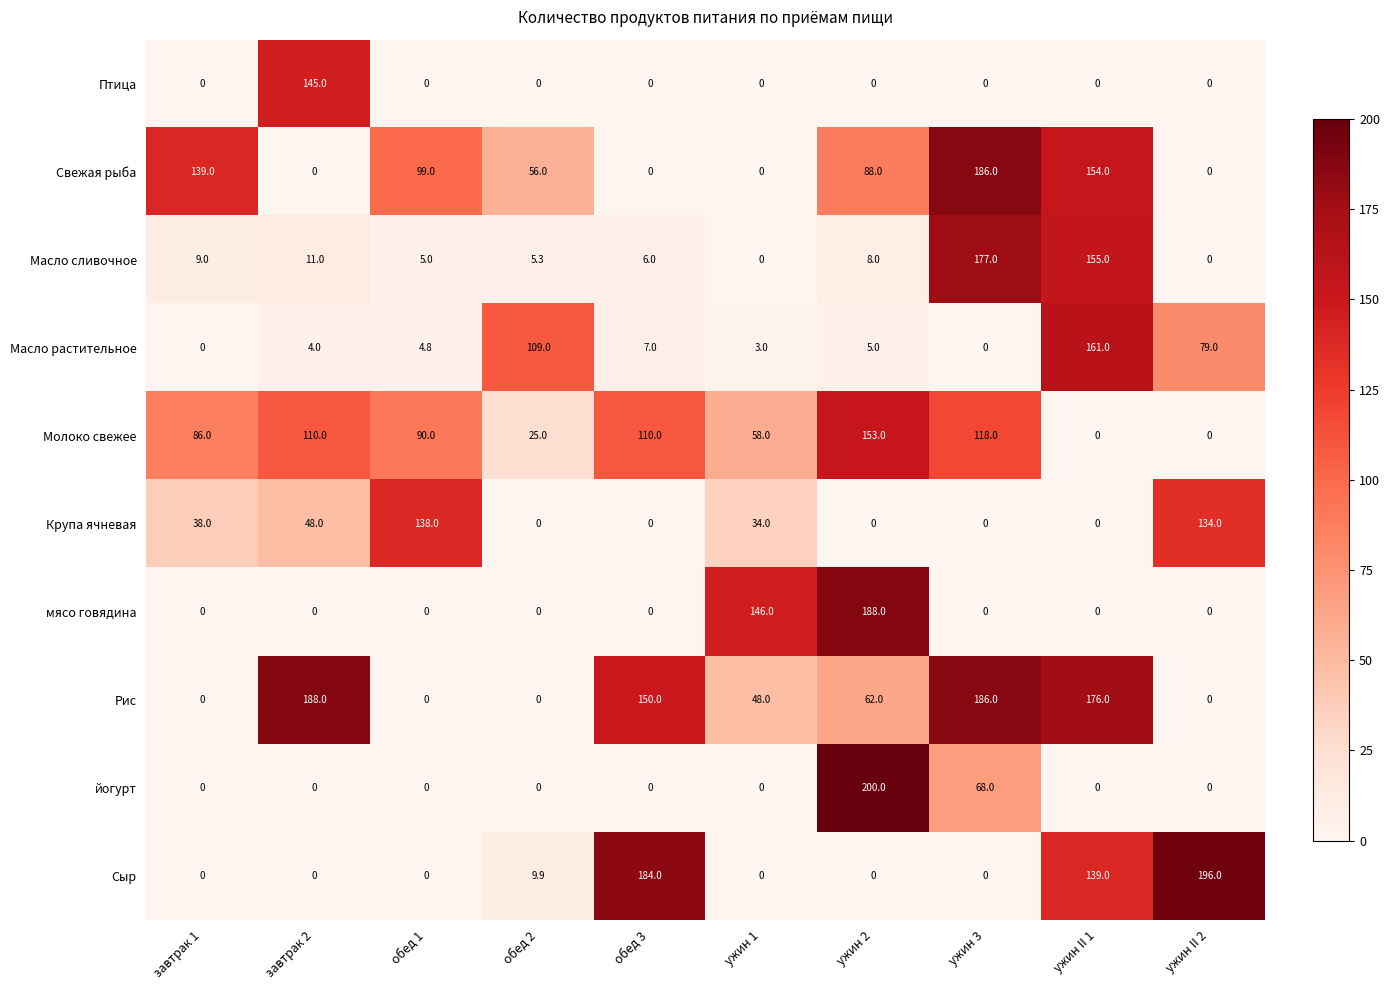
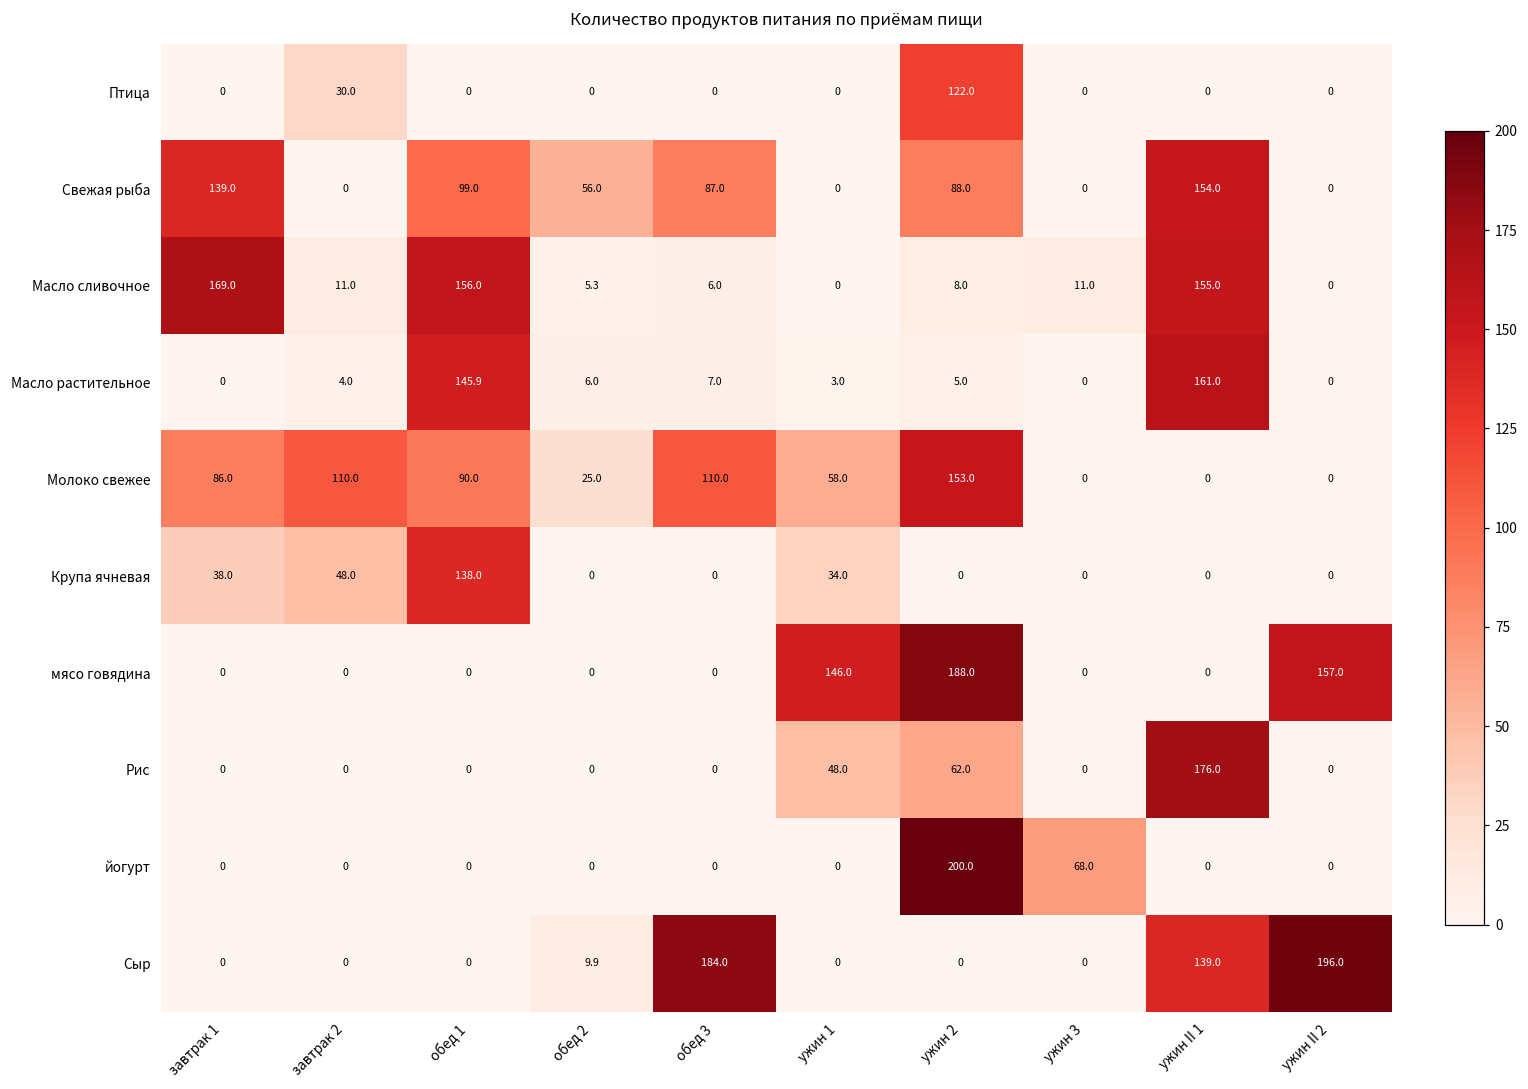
  {
    "Птица": {
      "завтрак 1": 0,
-     "завтрак 2": 145.0,
+     "завтрак 2": 30.0,
      "обед 1": 0,
      "обед 2": 0,
      "обед 3": 0,
      "ужин 1": 0,
-     "ужин 2": 0,
+     "ужин 2": 122.0,
      "ужин 3": 0,
      "ужин II 1": 0,
      "ужин II 2": 0
    },
    "Свежая рыба": {
      "завтрак 1": 139.0,
      "завтрак 2": 0,
      "обед 1": 99.0,
      "обед 2": 56.0,
-     "обед 3": 0,
+     "обед 3": 87.0,
      "ужин 1": 0,
      "ужин 2": 88.0,
-     "ужин 3": 186.0,
+     "ужин 3": 0,
      "ужин II 1": 154.0,
      "ужин II 2": 0
    },
    "Масло сливочное": {
-     "завтрак 1": 9.0,
+     "завтрак 1": 169.0,
      "завтрак 2": 11.0,
-     "обед 1": 5.0,
+     "обед 1": 156.0,
      "обед 2": 5.3,
      "обед 3": 6.0,
      "ужин 1": 0,
      "ужин 2": 8.0,
-     "ужин 3": 177.0,
+     "ужин 3": 11.0,
      "ужин II 1": 155.0,
      "ужин II 2": 0
    },
    "Масло растительное": {
      "завтрак 1": 0,
      "завтрак 2": 4.0,
-     "обед 1": 4.8,
-     "обед 2": 109.0,
+     "обед 1": 145.9,
+     "обед 2": 6.0,
      "обед 3": 7.0,
      "ужин 1": 3.0,
      "ужин 2": 5.0,
      "ужин 3": 0,
      "ужин II 1": 161.0,
-     "ужин II 2": 79.0
+     "ужин II 2": 0
    },
    "Молоко свежее": {
      "завтрак 1": 86.0,
      "завтрак 2": 110.0,
      "обед 1": 90.0,
      "обед 2": 25.0,
      "обед 3": 110.0,
      "ужин 1": 58.0,
      "ужин 2": 153.0,
-     "ужин 3": 118.0,
+     "ужин 3": 0,
      "ужин II 1": 0,
      "ужин II 2": 0
    },
    "Крупа ячневая": {
      "завтрак 1": 38.0,
      "завтрак 2": 48.0,
      "обед 1": 138.0,
      "обед 2": 0,
      "обед 3": 0,
      "ужин 1": 34.0,
      "ужин 2": 0,
      "ужин 3": 0,
      "ужин II 1": 0,
-     "ужин II 2": 134.0
+     "ужин II 2": 0
    },
    "мясо говядина": {
      "завтрак 1": 0,
      "завтрак 2": 0,
      "обед 1": 0,
      "обед 2": 0,
      "обед 3": 0,
      "ужин 1": 146.0,
      "ужин 2": 188.0,
      "ужин 3": 0,
      "ужин II 1": 0,
-     "ужин II 2": 0
+     "ужин II 2": 157.0
    },
    "Рис": {
      "завтрак 1": 0,
-     "завтрак 2": 188.0,
+     "завтрак 2": 0,
      "обед 1": 0,
      "обед 2": 0,
-     "обед 3": 150.0,
+     "обед 3": 0,
      "ужин 1": 48.0,
      "ужин 2": 62.0,
-     "ужин 3": 186.0,
+     "ужин 3": 0,
      "ужин II 1": 176.0,
      "ужин II 2": 0
    },
    "йогурт": {
      "завтрак 1": 0,
      "завтрак 2": 0,
      "обед 1": 0,
      "обед 2": 0,
      "обед 3": 0,
      "ужин 1": 0,
      "ужин 2": 200.0,
      "ужин 3": 68.0,
      "ужин II 1": 0,
      "ужин II 2": 0
    },
    "Сыр": {
      "завтрак 1": 0,
      "завтрак 2": 0,
      "обед 1": 0,
      "обед 2": 9.9,
      "обед 3": 184.0,
      "ужин 1": 0,
      "ужин 2": 0,
      "ужин 3": 0,
      "ужин II 1": 139.0,
      "ужин II 2": 196.0
    }
  }
